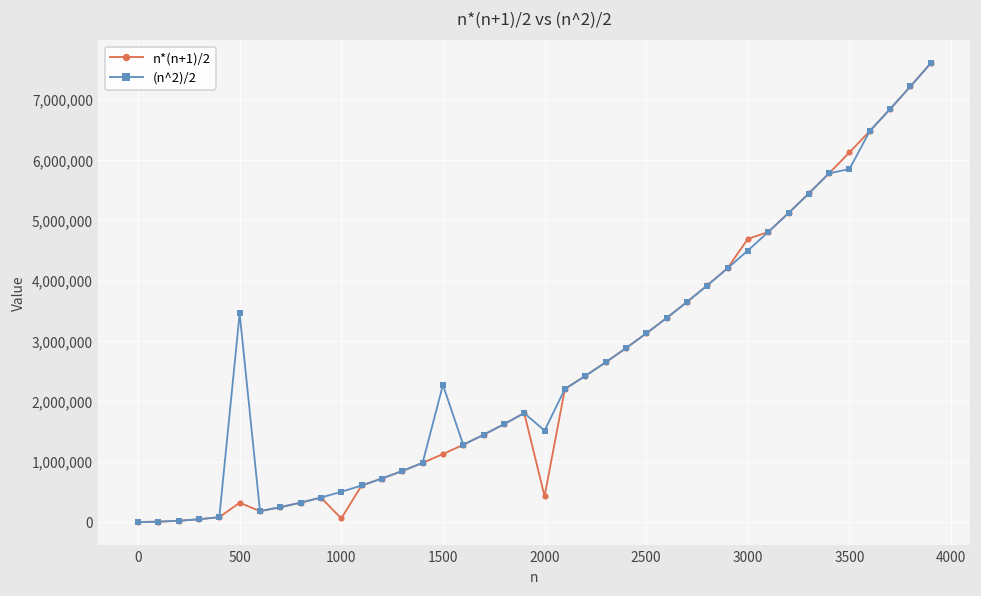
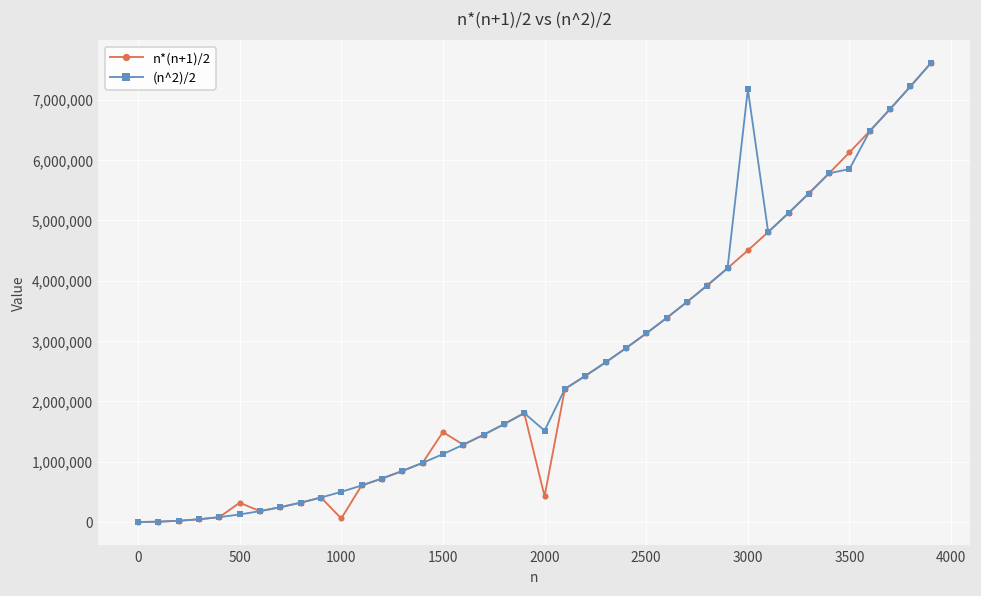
  {
    "n*(n+1)/2": {
      "500": "300,000",
      "1000": "100,000",
-     "1500": "1,100,000",
+     "1500": "1,500,000",
      "2000": "400,000",
-     "3000": "4,700,000",
+     "3000": "4,500,000",
      "3500": "6,100,000"
    },
    "(n^2)/2": {
-     "500": "3,500,000",
+     "500": "100,000",
      "1000": "500,000",
-     "1500": "2,300,000",
+     "1500": "1,100,000",
      "2000": "1,500,000",
-     "3000": "4,500,000",
+     "3000": "7,200,000",
      "3500": "5,900,000"
    }
  }
